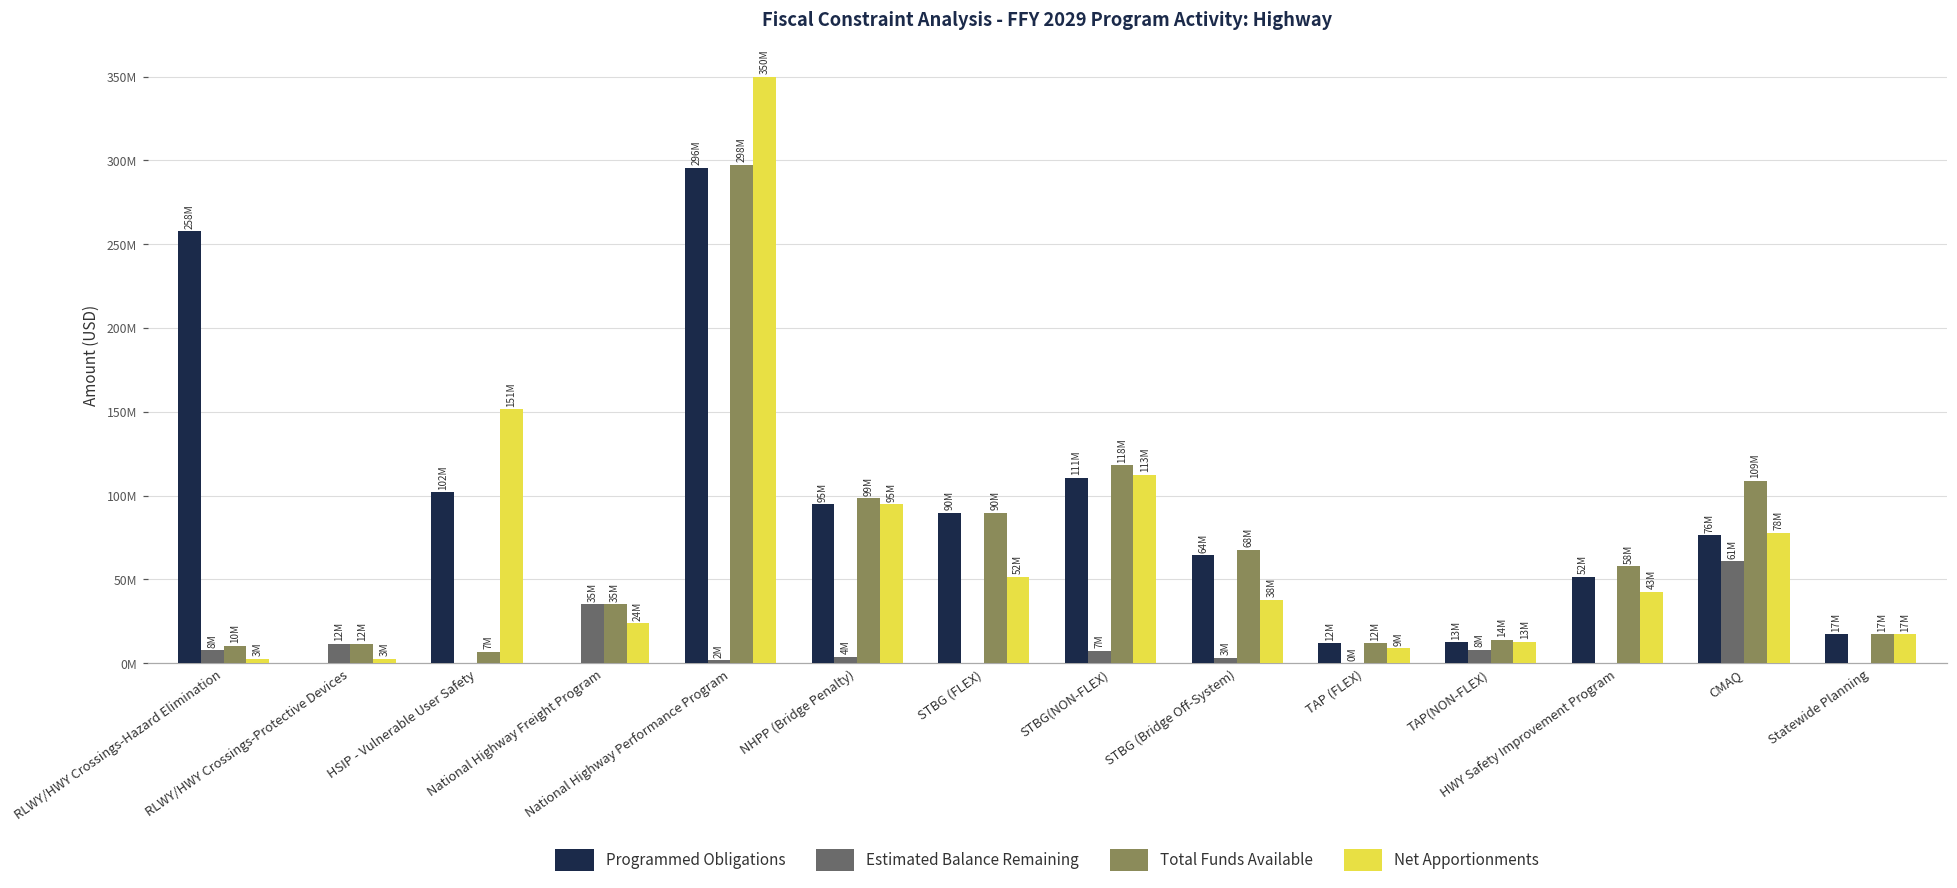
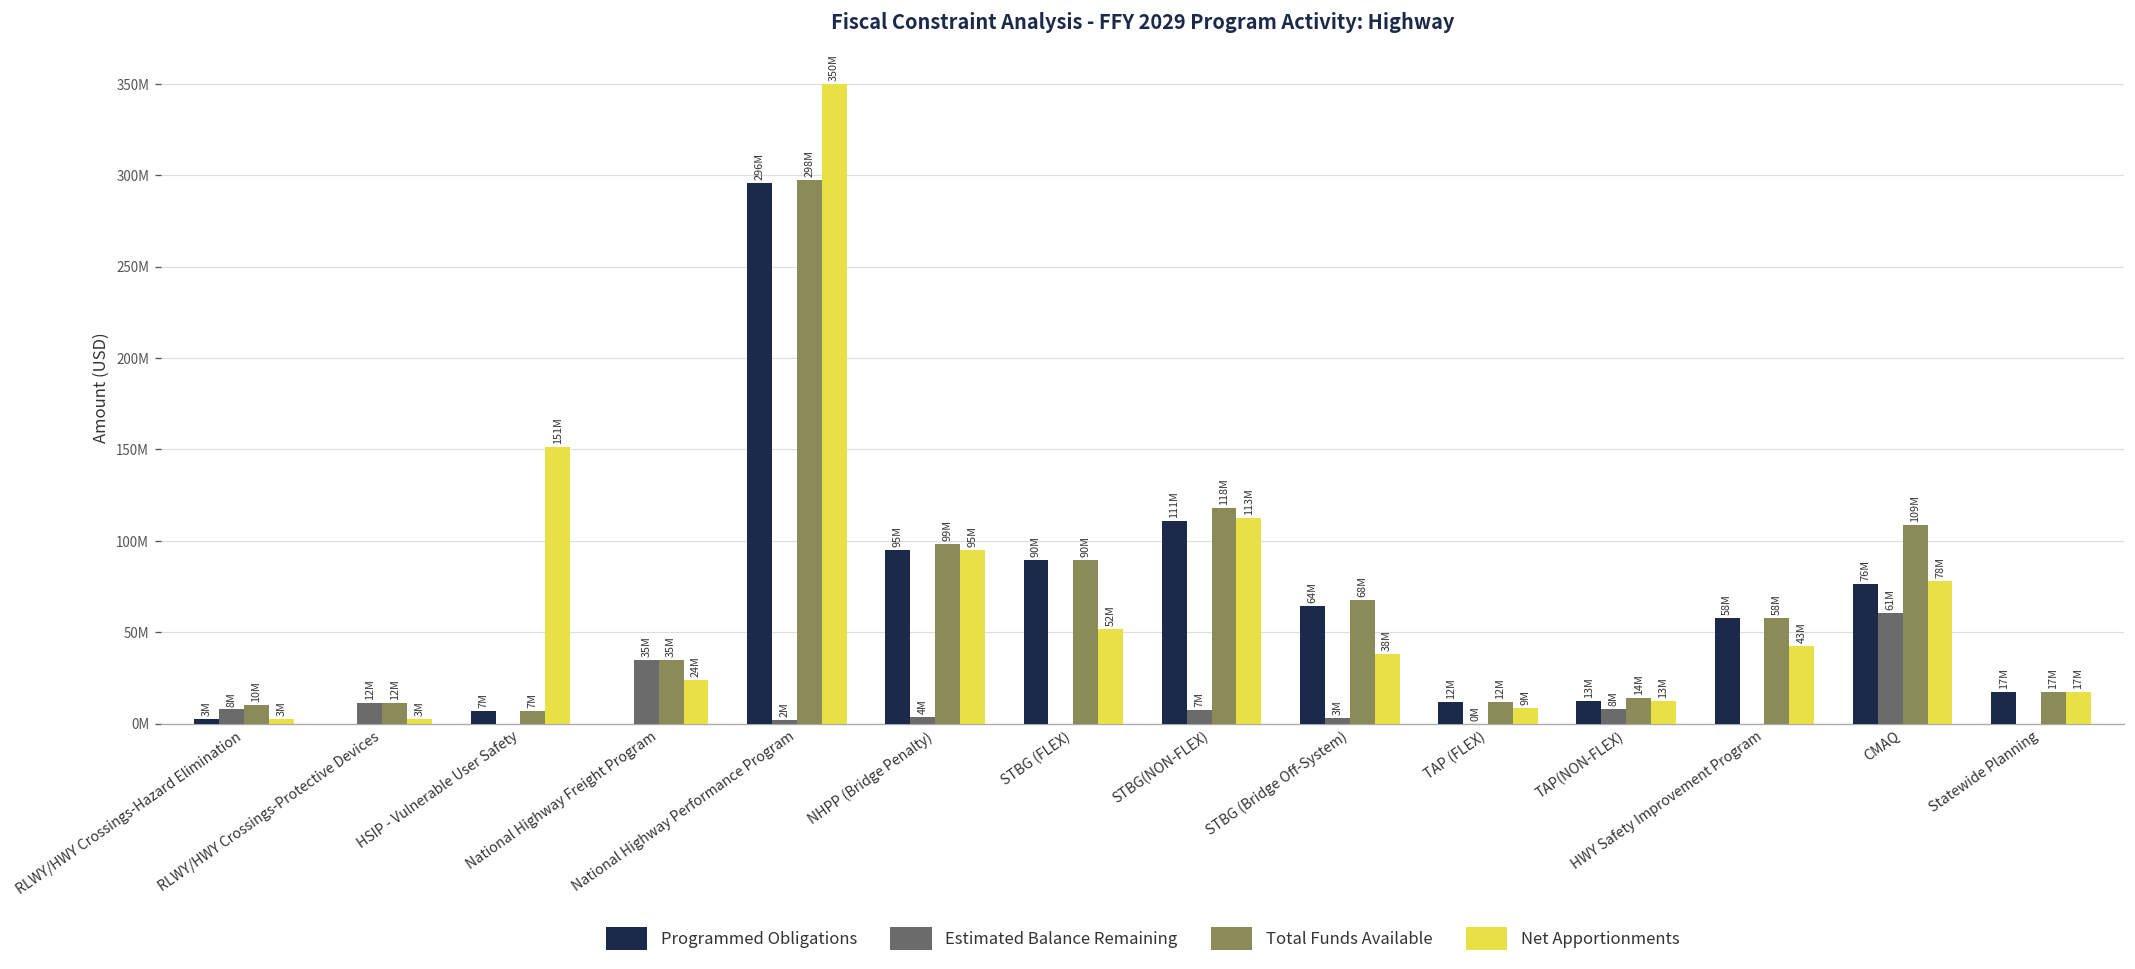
  {
    "Programmed Obligations": {
-     "RLWY/HWY Crossings-Hazard Elimination": "258M",
-     "HSIP - Vulnerable User Safety": "102M",
+     "RLWY/HWY Crossings-Hazard Elimination": "3M",
+     "HSIP - Vulnerable User Safety": "7M",
      "National Highway Performance Program": "296M",
      "NHPP (Bridge Penalty)": "95M",
      "STBG (FLEX)": "90M",
      "STBG(NON-FLEX)": "111M",
      "STBG (Bridge Off-System)": "64M",
      "TAP (FLEX)": "12M",
      "TAP(NON-FLEX)": "13M",
-     "HWY Safety Improvement Program": "52M",
+     "HWY Safety Improvement Program": "58M",
      "CMAQ": "76M",
      "Statewide Planning": "17M"
    },
    "Net Apportionments": {
      "RLWY/HWY Crossings-Hazard Elimination": "3M",
      "RLWY/HWY Crossings-Protective Devices": "3M",
      "HSIP - Vulnerable User Safety": "151M",
      "National Highway Freight Program": "24M",
      "National Highway Performance Program": "350M",
      "NHPP (Bridge Penalty)": "95M",
      "STBG (FLEX)": "52M",
      "STBG(NON-FLEX)": "113M",
      "STBG (Bridge Off-System)": "38M",
      "TAP (FLEX)": "9M",
      "TAP(NON-FLEX)": "13M",
      "HWY Safety Improvement Program": "43M",
      "CMAQ": "78M",
      "Statewide Planning": "17M"
    }
  }
